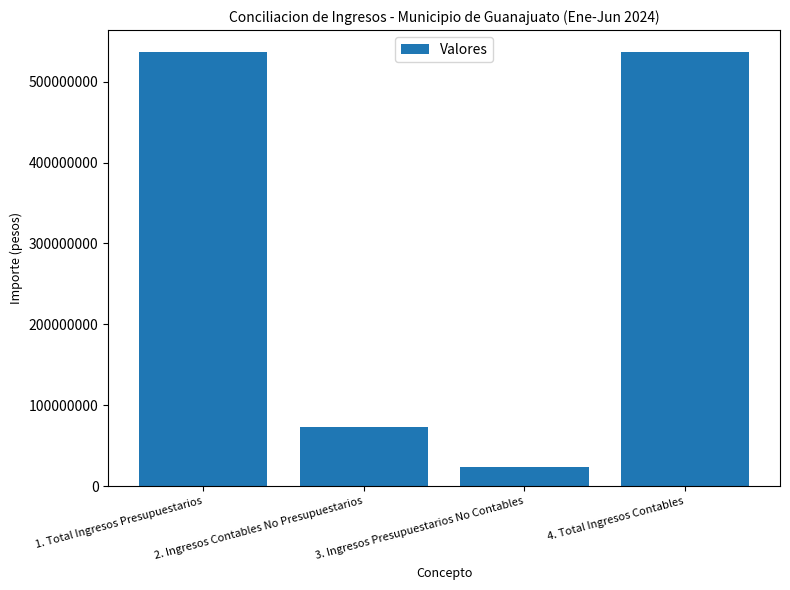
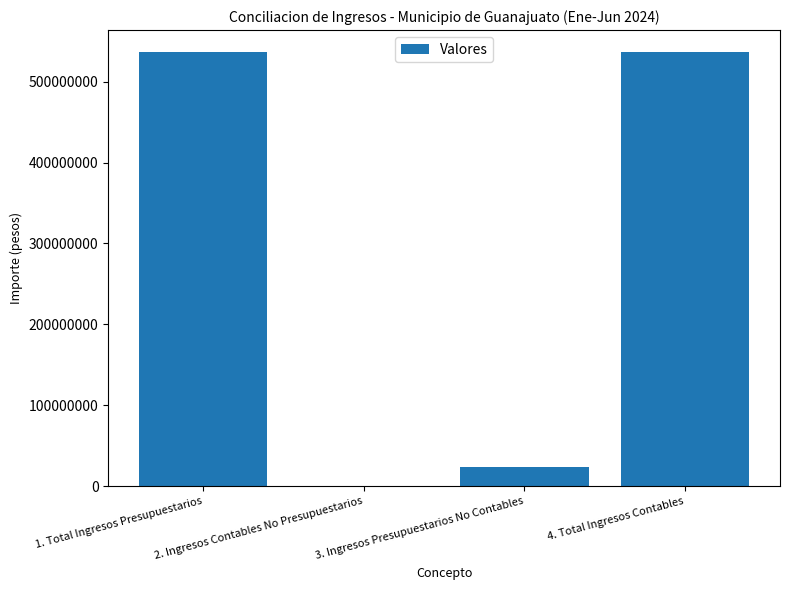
  {
    "1. Total Ingresos Presupuestarios": 540000000,
-   "2. Ingresos Contables No Presupuestarios": 70000000,
+   "2. Ingresos Contables No Presupuestarios": 0,
    "3. Ingresos Presupuestarios No Contables": 20000000,
    "4. Total Ingresos Contables": 540000000
  }
